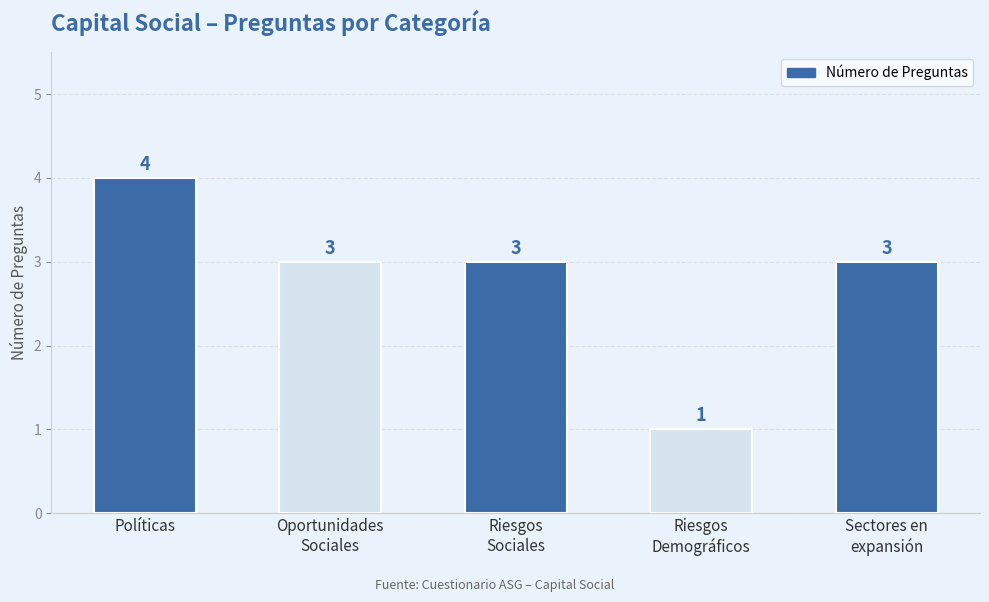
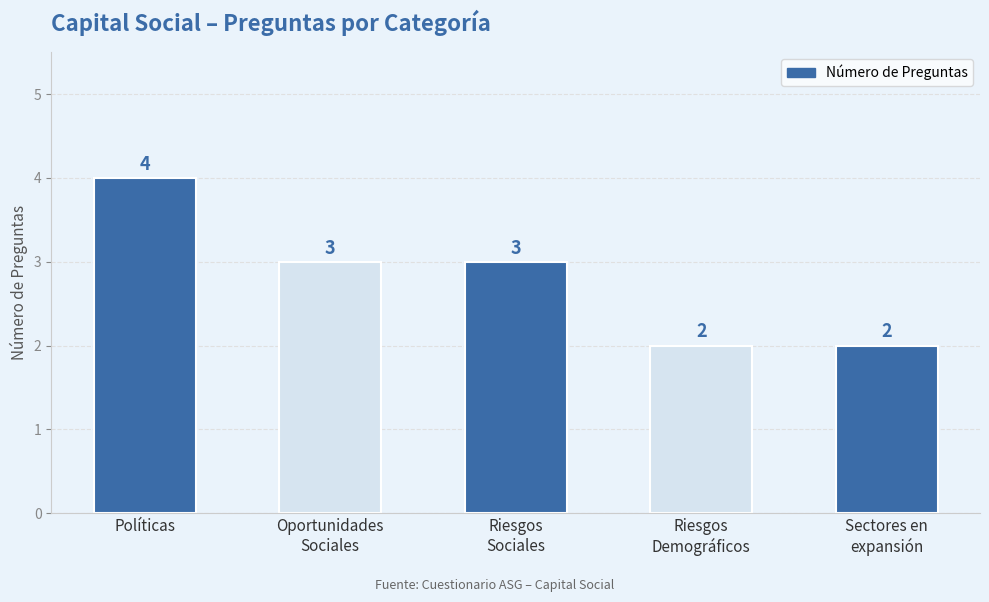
  {
    "Políticas": 4,
    "Oportunidades Sociales": 3,
    "Riesgos Sociales": 3,
-   "Riesgos Demográficos": 1,
-   "Sectores en expansión": 3
+   "Riesgos Demográficos": 2,
+   "Sectores en expansión": 2
  }
